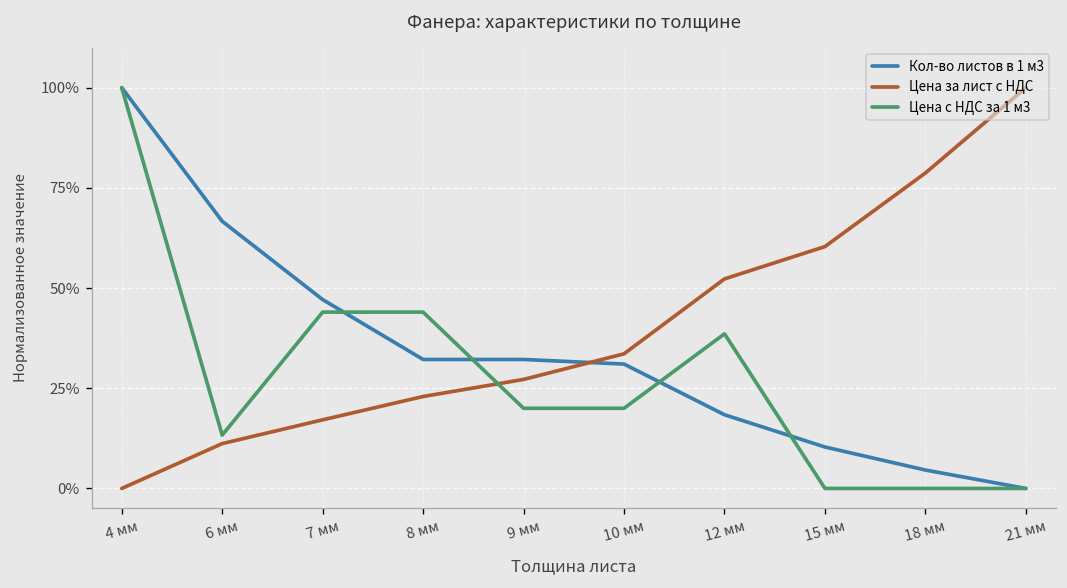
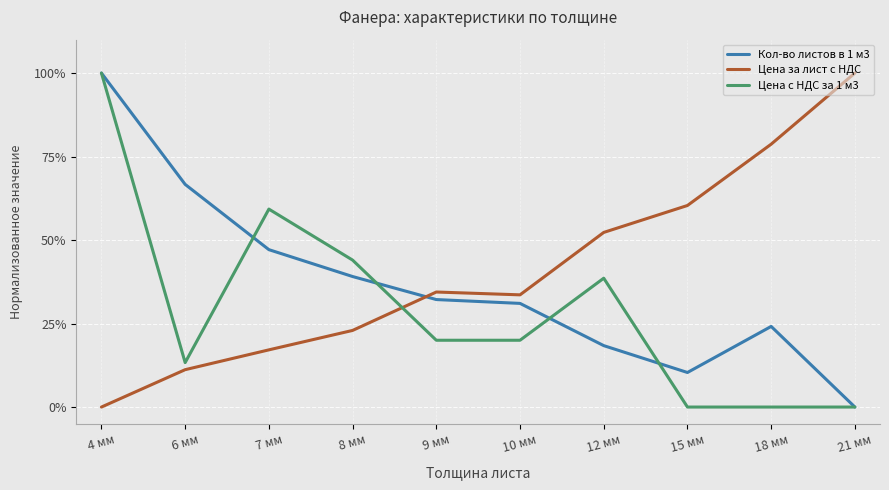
  {
    "Кол-во листов в 1 м3": {
      "6 мм": "67%",
      "7 мм": "47%",
-     "8 мм": "32%",
+     "8 мм": "39%",
      "9 мм": "32%",
      "10 мм": "31%",
      "12 мм": "18%",
      "15 мм": "10%",
-     "18 мм": "5%"
+     "18 мм": "24%"
    },
    "Цена за лист с НДС": {
      "4 мм": "0%",
      "6 мм": "11%",
      "7 мм": "17%",
      "8 мм": "23%",
-     "9 мм": "27%",
+     "9 мм": "34%",
      "10 мм": "34%",
      "12 мм": "52%",
      "15 мм": "60%",
      "18 мм": "79%"
    },
    "Цена с НДС за 1 м3": {
      "6 мм": "13%",
-     "7 мм": "44%",
+     "7 мм": "59%",
      "8 мм": "44%",
      "9 мм": "20%",
      "10 мм": "20%",
      "12 мм": "39%",
      "15 мм": "0%",
      "18 мм": "0%"
    }
  }
